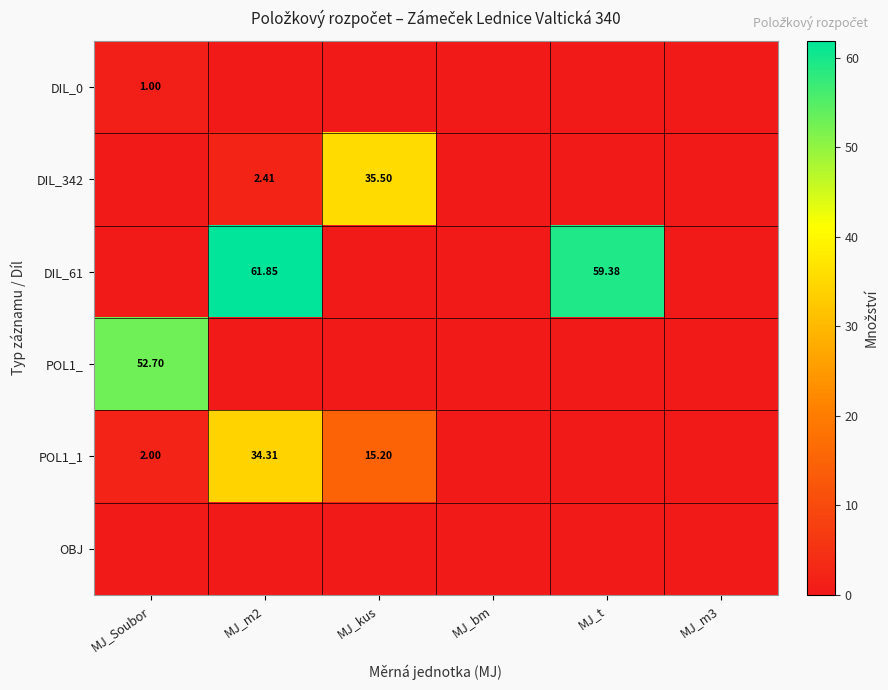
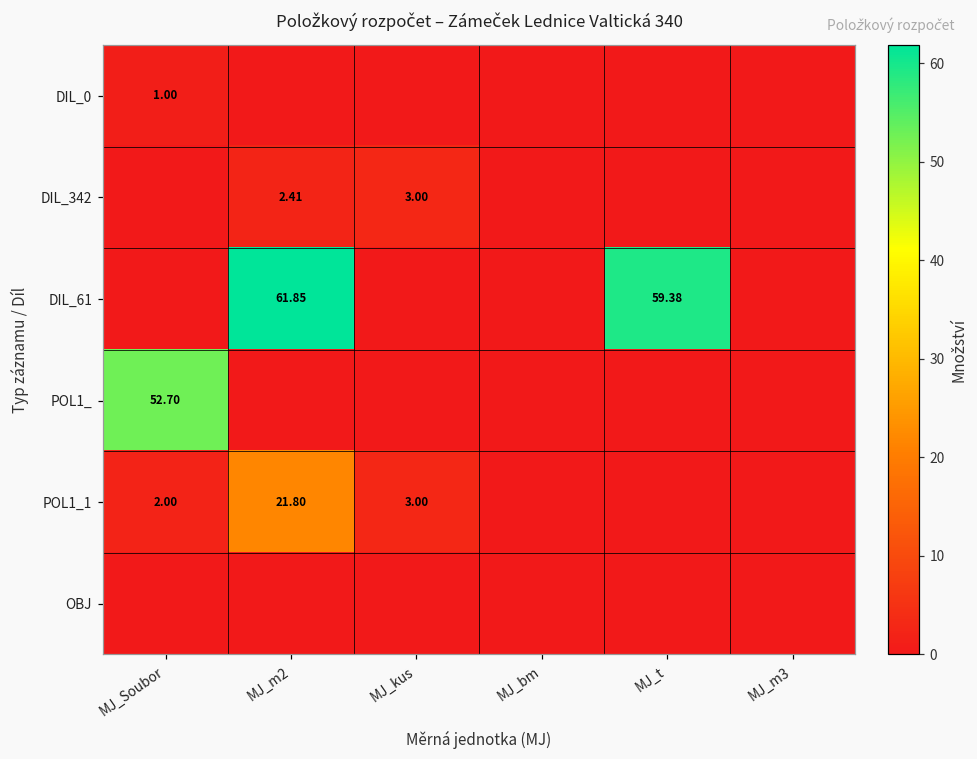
  {
    "DIL_0": {
      "MJ_Soubor": 1.00
    },
    "DIL_342": {
      "MJ_m2": 2.41,
-     "MJ_kus": 35.50
+     "MJ_kus": 3.00
    },
    "DIL_61": {
      "MJ_m2": 61.85,
      "MJ_t": 59.38
    },
    "POL1_": {
      "MJ_Soubor": 52.70
    },
    "POL1_1": {
      "MJ_Soubor": 2.00,
-     "MJ_m2": 34.31,
-     "MJ_kus": 15.20
+     "MJ_m2": 21.80,
+     "MJ_kus": 3.00
    }
  }
